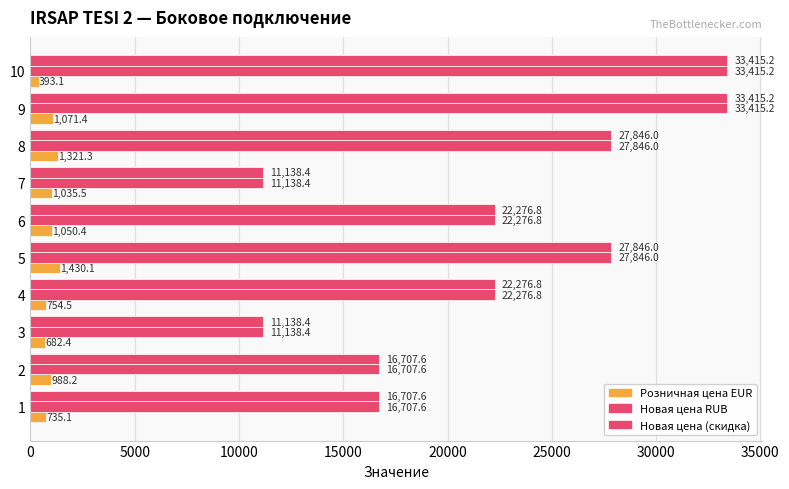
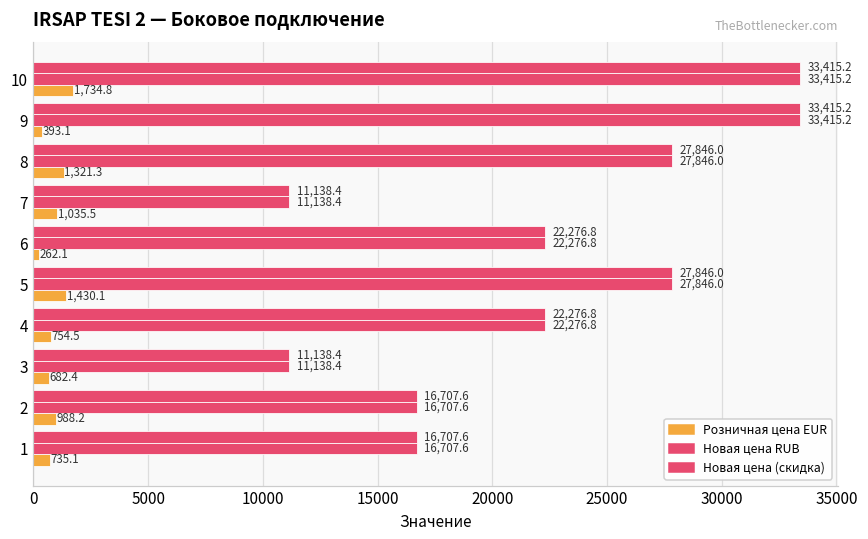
  {
    "Розничная цена EUR": {
-     "10": "393.1",
-     "9": "1,071.4",
+     "10": "1,734.8",
+     "9": "393.1",
      "8": "1,321.3",
      "7": "1,035.5",
-     "6": "1,050.4",
+     "6": "262.1",
      "5": "1,430.1",
      "4": "754.5",
      "3": "682.4",
      "2": "988.2",
      "1": "735.1"
    }
  }
